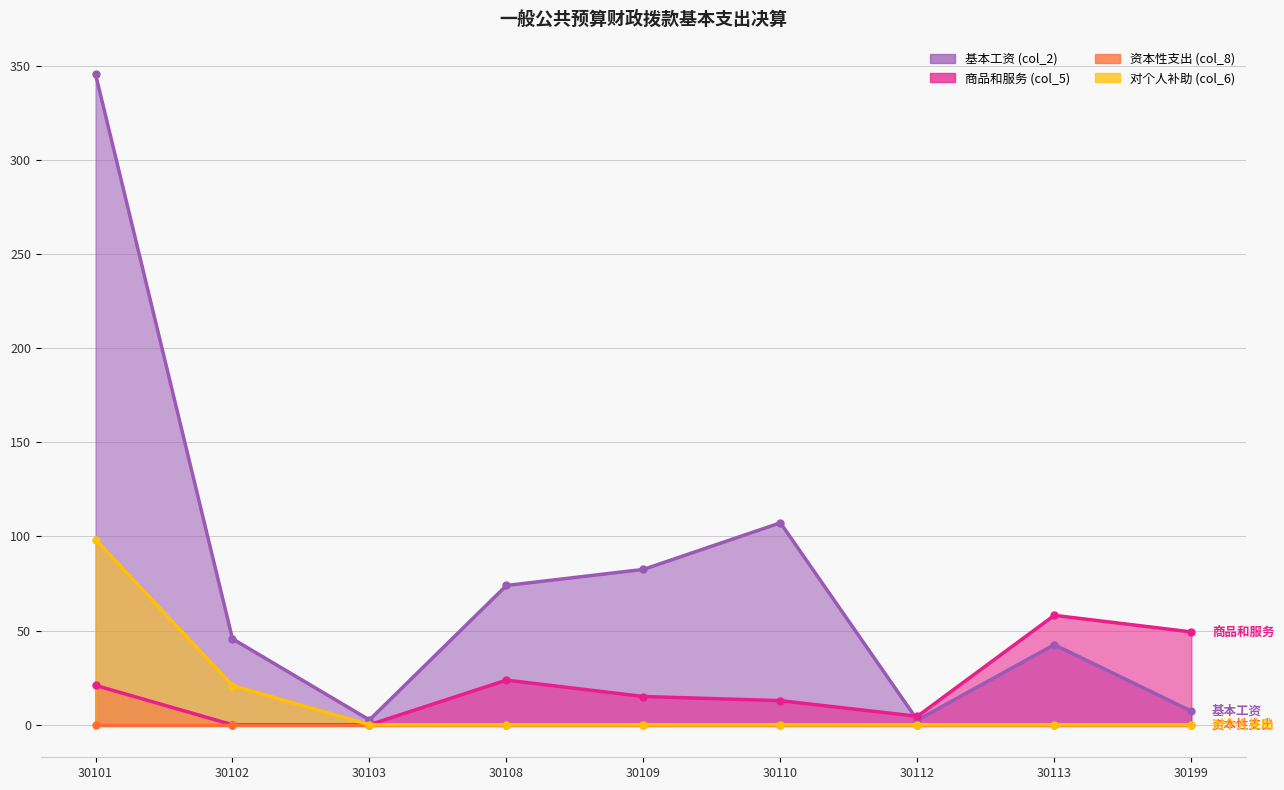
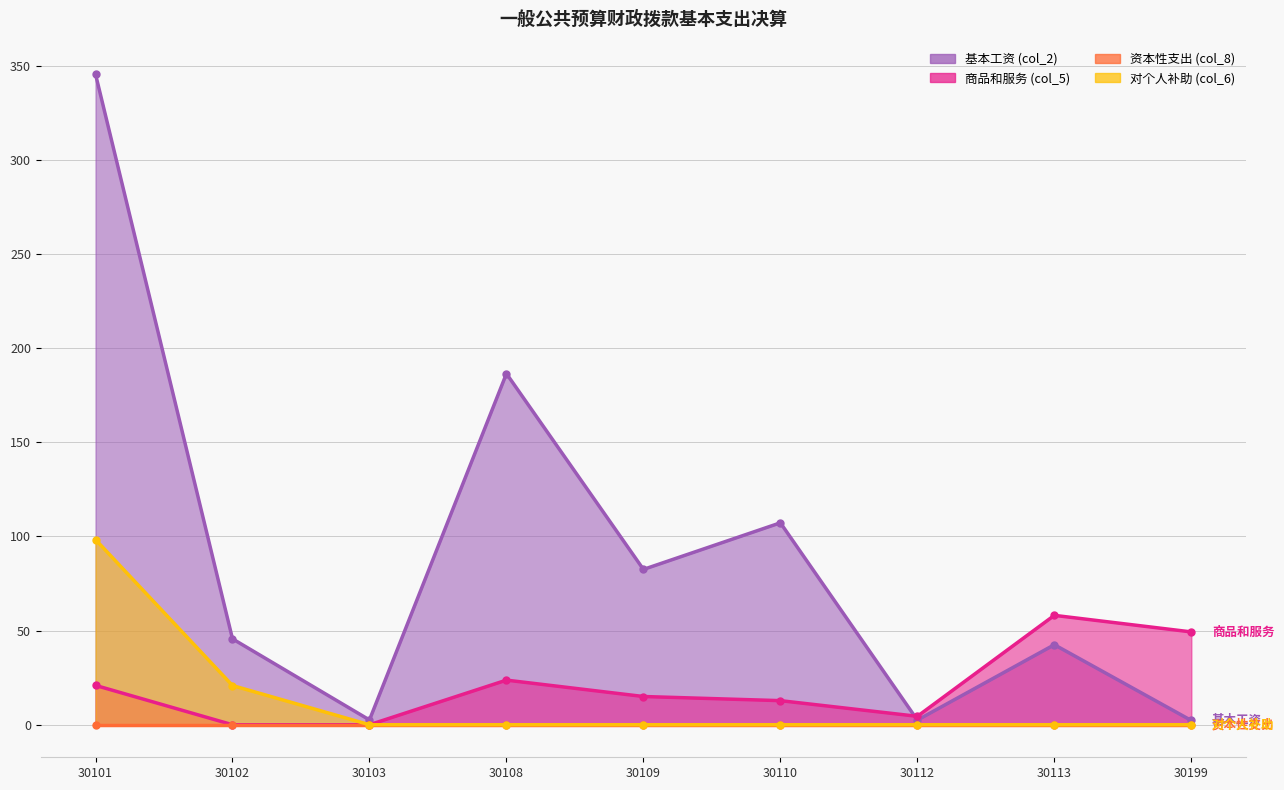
  {
    "基本工资 (col_2)": {
      "30101": 345,
      "30102": 46,
      "30103": 3,
-     "30108": 74,
+     "30108": 186,
      "30109": 82,
      "30110": 107,
      "30112": 2,
      "30113": 43,
-     "30199": 7
+     "30199": 2
    },
    "商品和服务 (col_5)": {
      "30101": 21,
      "30108": 24,
      "30109": 15,
      "30110": 13,
      "30112": 4,
      "30113": 58,
      "30199": 49
    },
    "资本性支出 (col_8)": {
      "30101": 0
    },
    "对个人补助 (col_6)": {
      "30101": 98,
      "30102": 21
    }
  }
